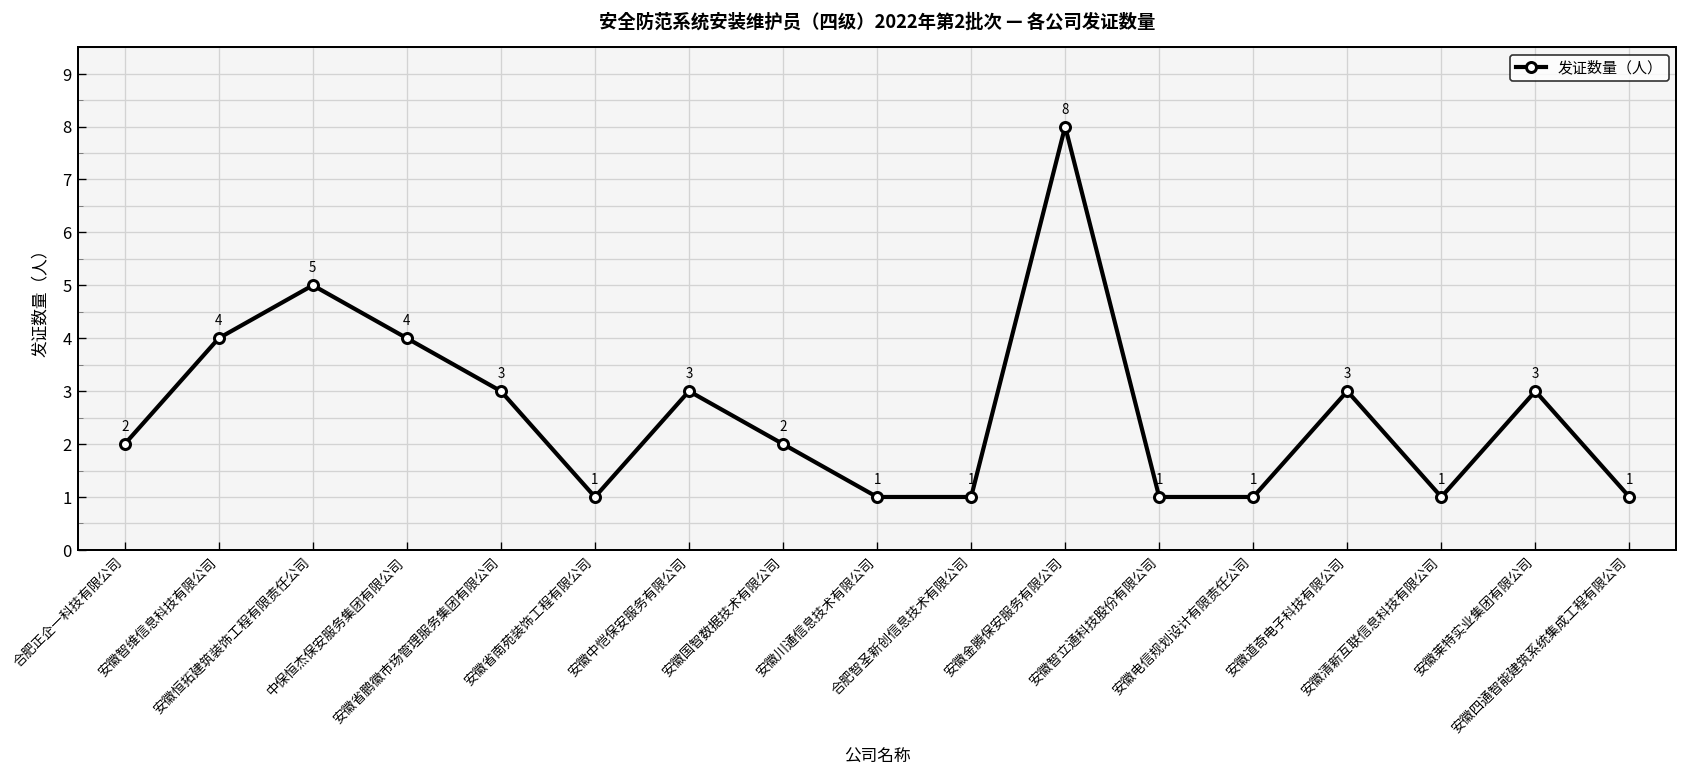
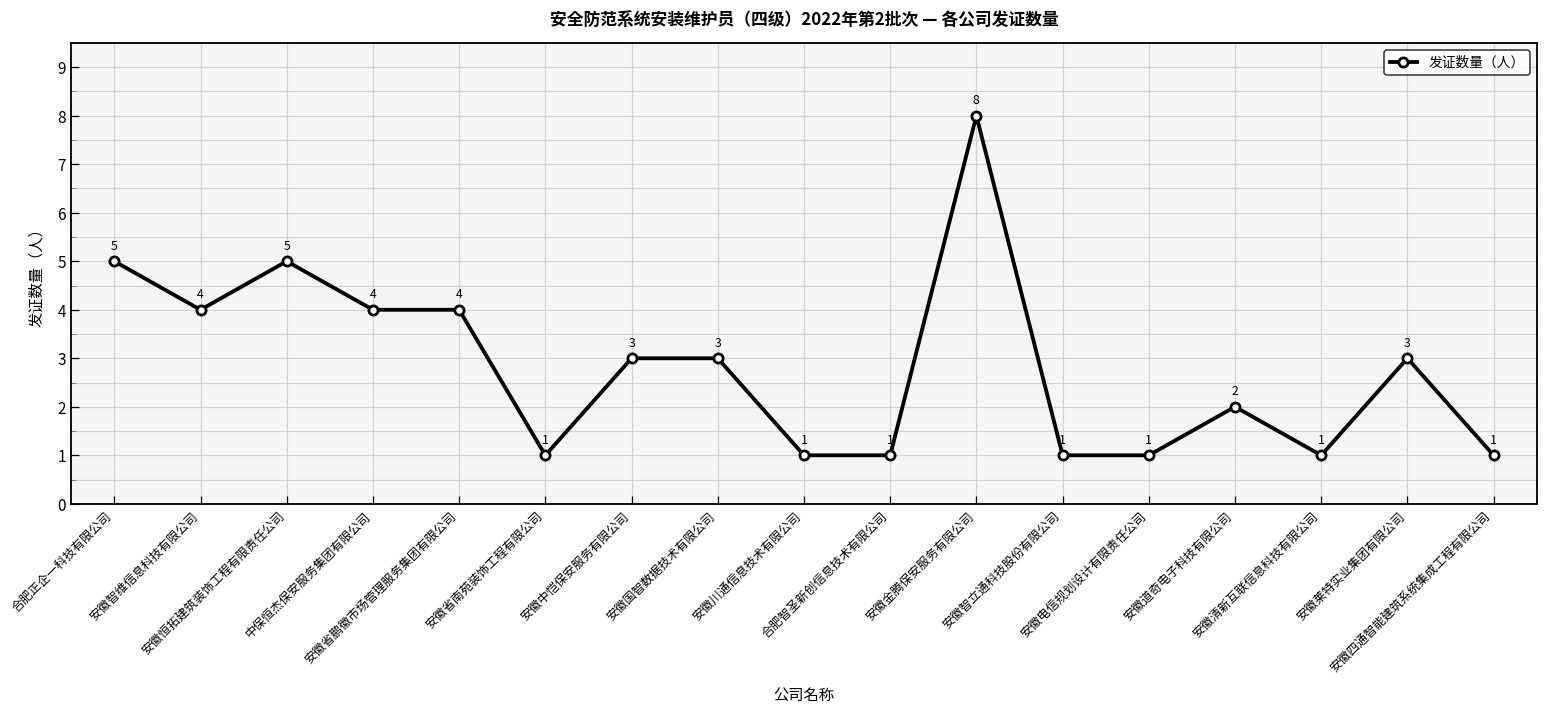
  {
-   "合肥正企一科技有限公司": 2,
+   "合肥正企一科技有限公司": 5,
    "安徽智维信息科技有限公司": 4,
    "安徽恒拓建筑装饰工程有限责任公司": 5,
    "中保恒杰保安服务集团有限公司": 4,
-   "安徽省鹏徽市场管理服务集团有限公司": 3,
+   "安徽省鹏徽市场管理服务集团有限公司": 4,
    "安徽省南苑装饰工程有限公司": 1,
    "安徽中恺保安服务有限公司": 3,
-   "安徽国智数据技术有限公司": 2,
+   "安徽国智数据技术有限公司": 3,
    "安徽川通信息技术有限公司": 1,
    "合肥智圣新创信息技术有限公司": 1,
    "安徽金腾保安服务有限公司": 8,
    "安徽智立通科技股份有限公司": 1,
    "安徽电信规划设计有限责任公司": 1,
-   "安徽道奇电子科技有限公司": 3,
+   "安徽道奇电子科技有限公司": 2,
    "安徽清新互联信息科技有限公司": 1,
    "安徽莱特实业集团有限公司": 3,
    "安徽四通智能建筑系统集成工程有限公司": 1
  }
